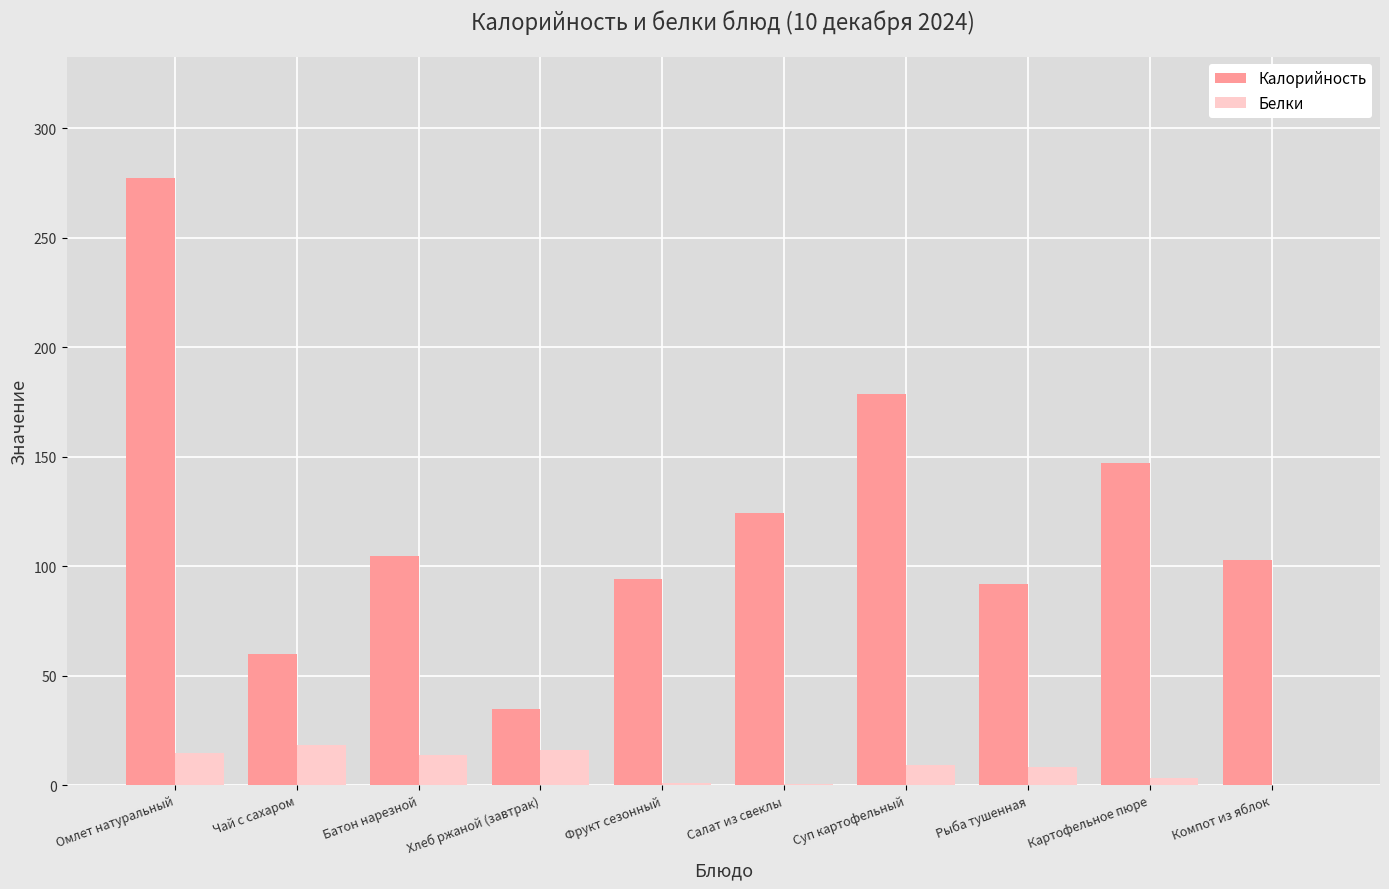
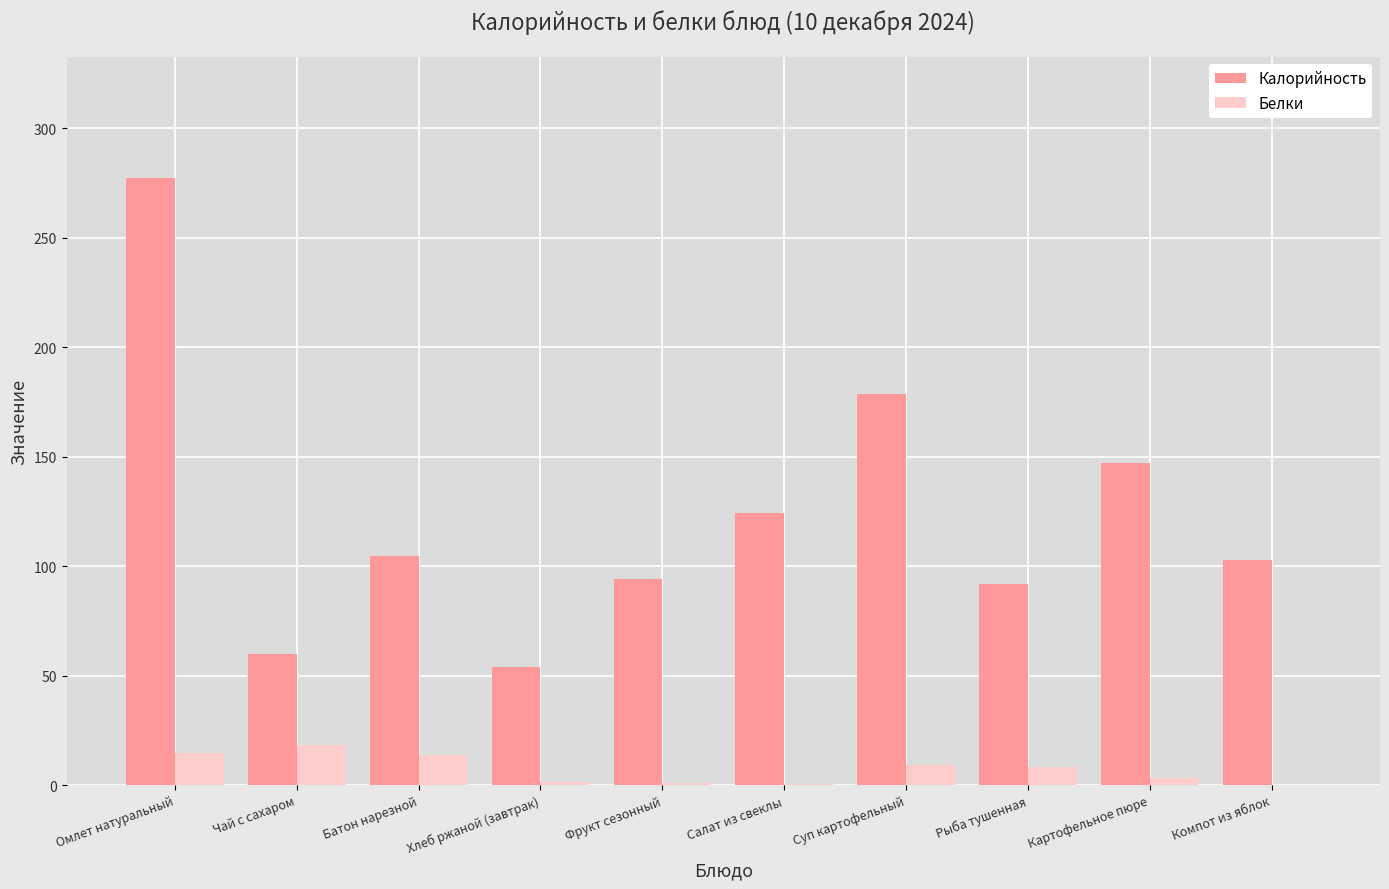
  {
    "Калорийность": {
      "Омлет натуральный": 277,
      "Чай с сахаром": 60,
      "Батон нарезной": 105,
-     "Хлеб ржаной (завтрак)": 35,
+     "Хлеб ржаной (завтрак)": 54,
      "Фрукт сезонный": 94,
      "Салат из свеклы": 125,
      "Суп картофельный": 179,
      "Рыба тушенная": 92,
      "Картофельное пюре": 147,
      "Компот из яблок": 103
    },
    "Белки": {
      "Омлет натуральный": 15,
      "Чай с сахаром": 18,
      "Батон нарезной": 14,
-     "Хлеб ржаной (завтрак)": 16,
+     "Хлеб ржаной (завтрак)": 1,
      "Суп картофельный": 9,
      "Рыба тушенная": 9,
      "Картофельное пюре": 3
    }
  }
